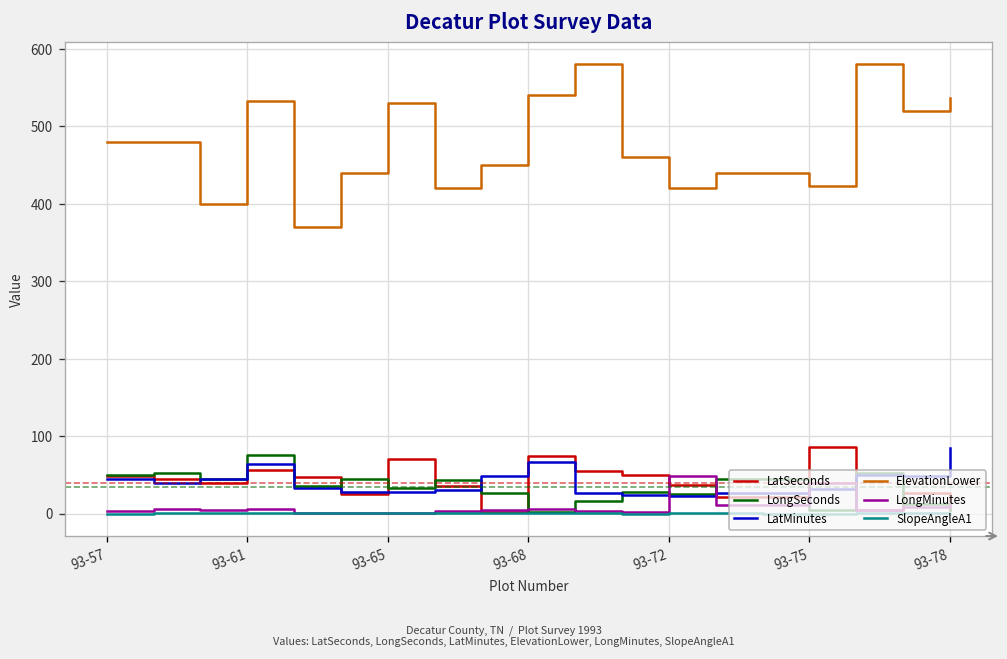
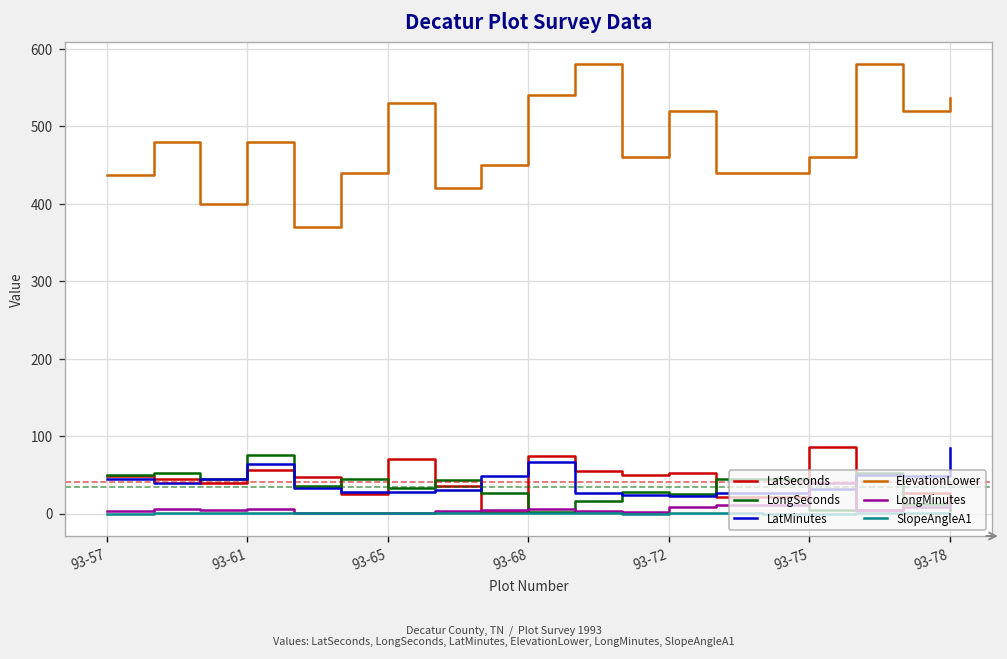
  {
    "LatSeconds": {
      "93-61": 60,
      "93-65": 70,
      "93-68": 70,
-     "93-72": 40,
+     "93-72": 50,
      "93-75": 90
    },
    "LongSeconds": {
      "93-61": 80,
      "93-65": 30
    },
    "LatMinutes": {
      "93-61": 60,
      "93-65": 30,
      "93-68": 70,
      "93-78": 80
    },
    "ElevationLower": {
-     "93-57": 480,
-     "93-61": 530,
+     "93-57": 440,
+     "93-61": 480,
      "93-65": 530,
      "93-68": 540,
-     "93-72": 420,
-     "93-75": 420,
+     "93-72": 520,
+     "93-75": 460,
      "93-78": 540
    },
    "LongMinutes": {
      "93-61": 10,
      "93-68": 10,
-     "93-72": 50
+     "93-72": 10
    },
    "SlopeAngleA1": {
      "93-61": 0,
      "93-72": 0
    }
  }
